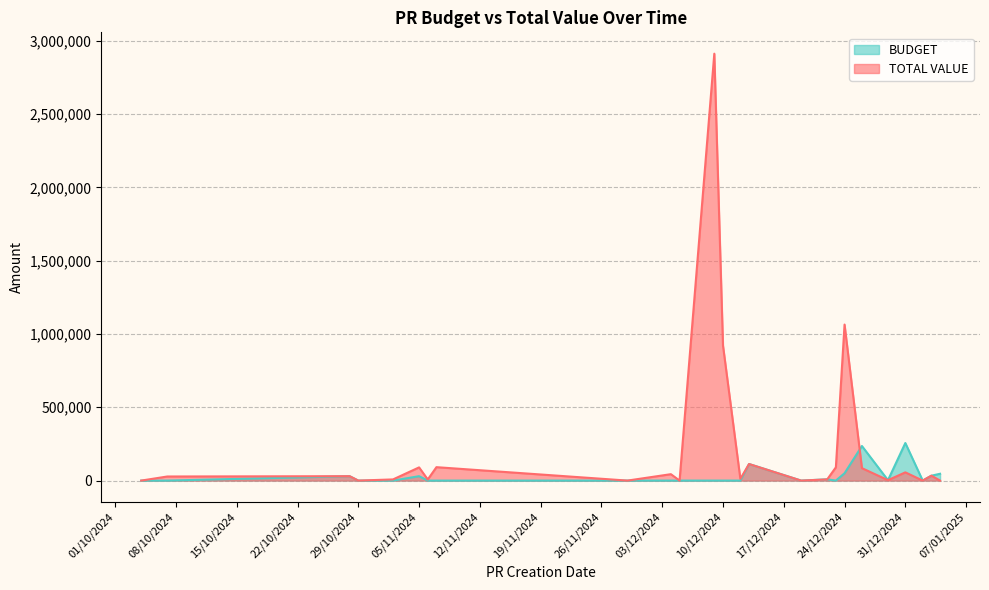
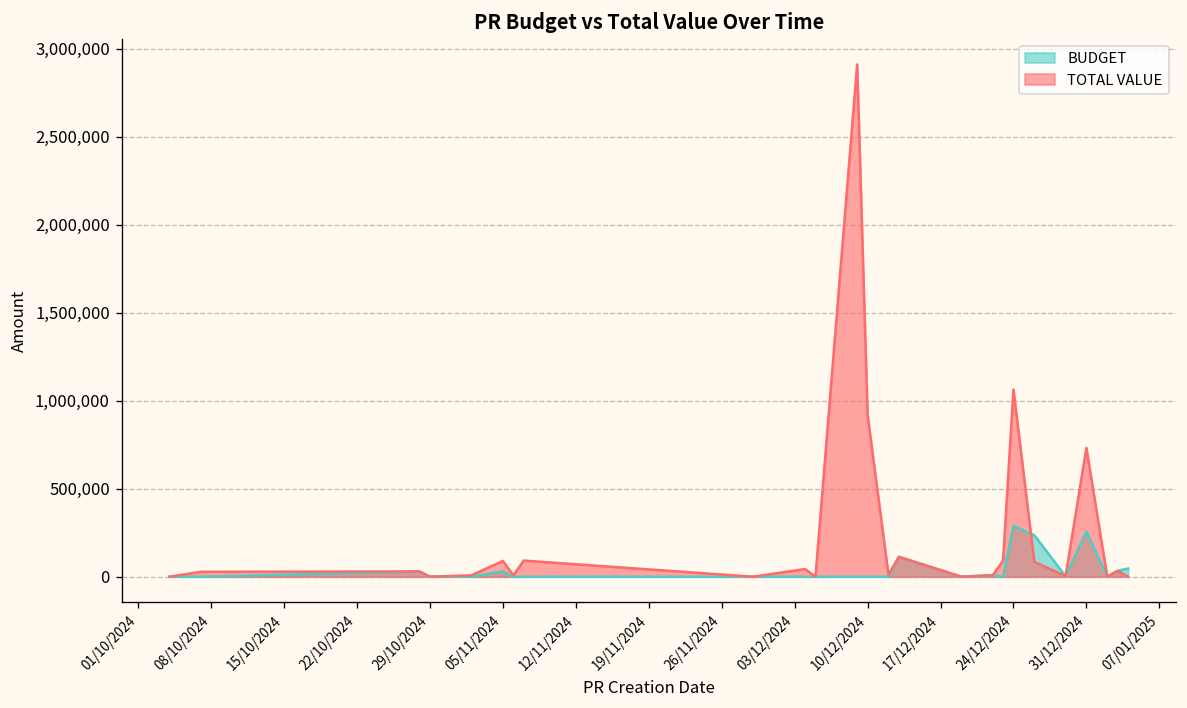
  {
    "BUDGET": {
      "05/11/2024": "30,000",
      "10/12/2024": "0",
-     "24/12/2024": "50,000",
+     "24/12/2024": "290,000",
      "31/12/2024": "260,000"
    },
    "TOTAL VALUE": {
      "05/11/2024": "90,000",
      "10/12/2024": "920,000",
      "24/12/2024": "1,060,000",
-     "31/12/2024": "60,000"
+     "31/12/2024": "730,000"
    }
  }
